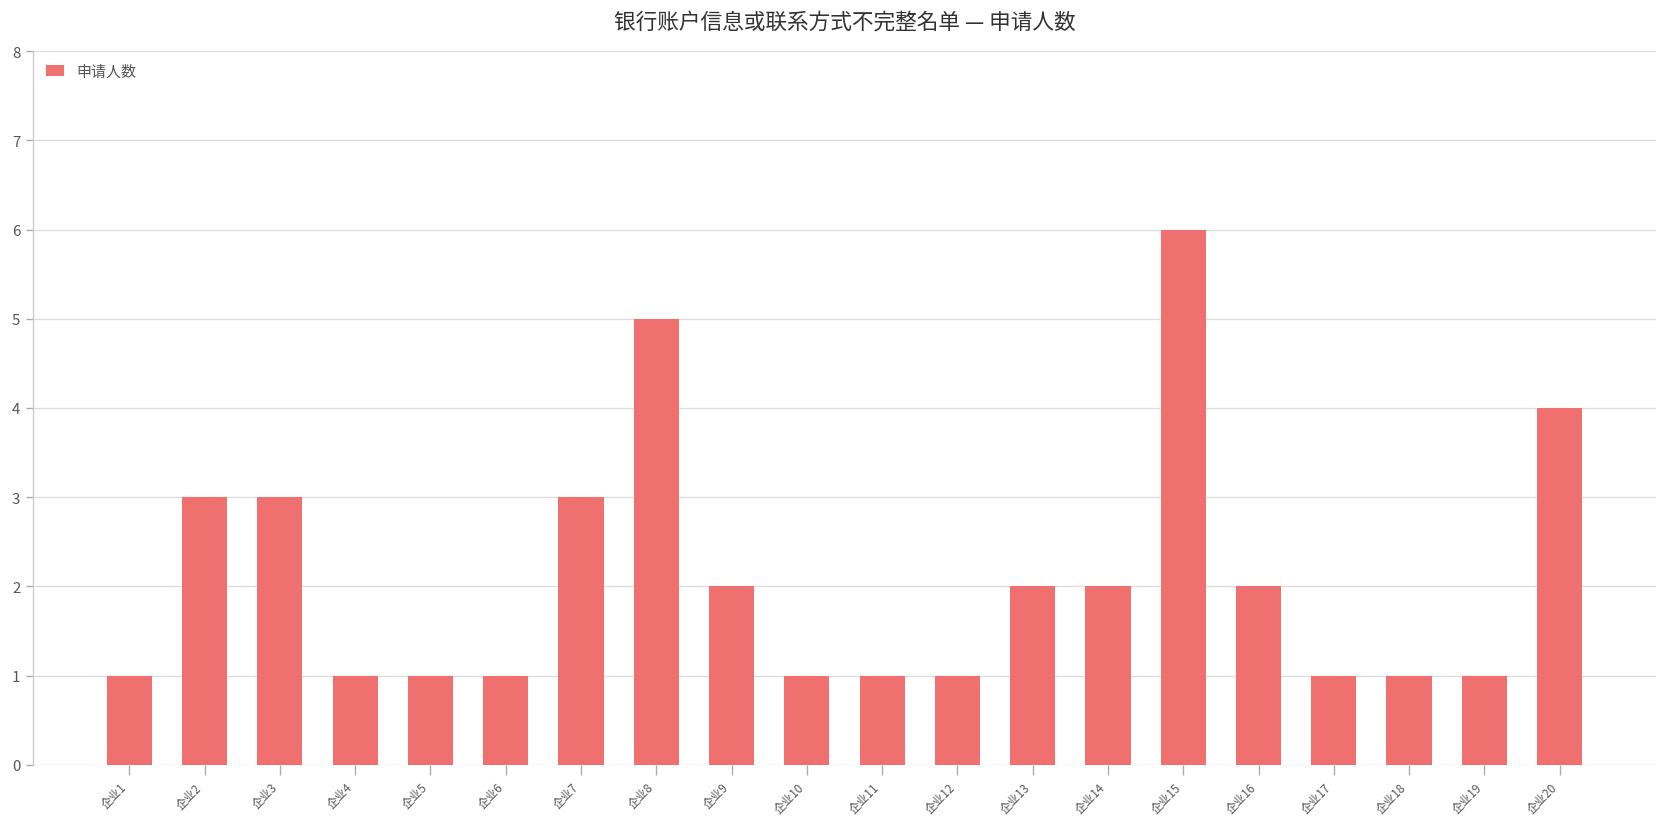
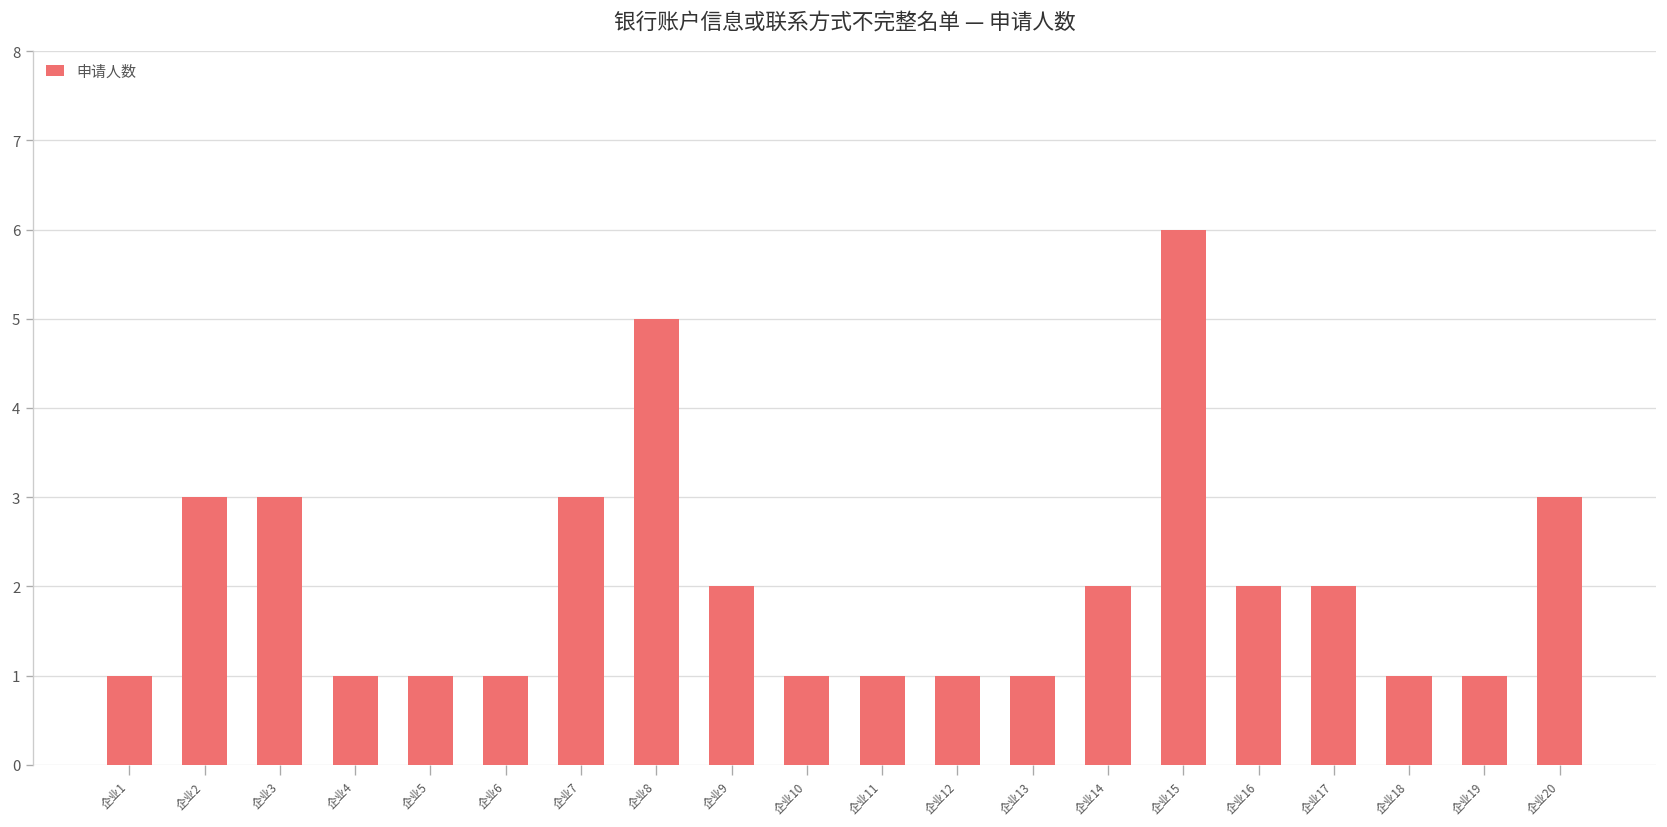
  {
    "企业1": 1,
    "企业2": 3,
    "企业3": 3,
    "企业4": 1,
    "企业5": 1,
    "企业6": 1,
    "企业7": 3,
    "企业8": 5,
    "企业9": 2,
    "企业10": 1,
    "企业11": 1,
    "企业12": 1,
-   "企业13": 2,
+   "企业13": 1,
    "企业14": 2,
    "企业15": 6,
    "企业16": 2,
-   "企业17": 1,
+   "企业17": 2,
    "企业18": 1,
    "企业19": 1,
-   "企业20": 4
+   "企业20": 3
  }
